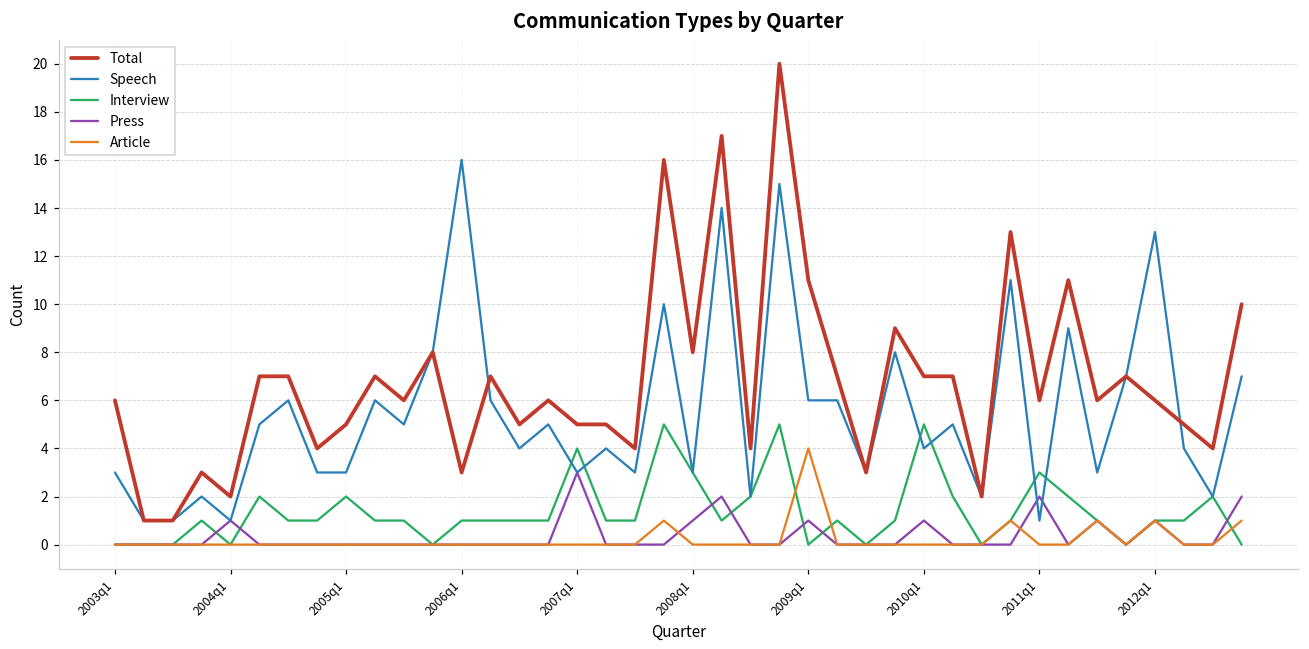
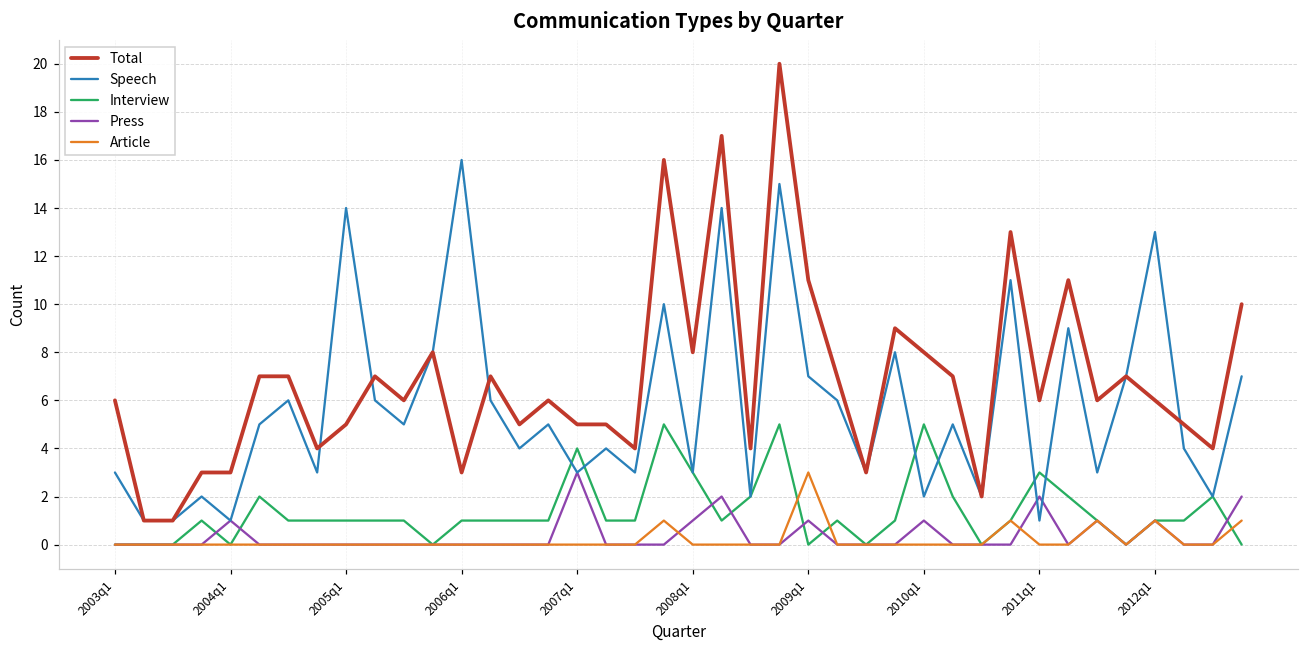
  {
    "Total": {
      "2003q1": 6,
-     "2004q1": 2,
+     "2004q1": 3,
      "2005q1": 5,
      "2006q1": 3,
      "2007q1": 5,
      "2008q1": 8,
      "2009q1": 11,
-     "2010q1": 7,
+     "2010q1": 8,
      "2011q1": 6,
      "2012q1": 6
    },
    "Speech": {
      "2003q1": 3,
-     "2005q1": 3,
+     "2005q1": 14,
      "2006q1": 16,
-     "2009q1": 6,
-     "2010q1": 4,
+     "2009q1": 7,
+     "2010q1": 2,
      "2011q1": 1,
      "2012q1": 13
    },
    "Interview": {
-     "2005q1": 2,
+     "2005q1": 1,
      "2006q1": 1,
      "2007q1": 4,
      "2009q1": 0,
      "2010q1": 5,
      "2011q1": 3
    },
    "Press": {
      "2008q1": 1,
      "2009q1": 1,
      "2010q1": 1,
      "2011q1": 2
    },
    "Article": {
      "2007q1": 0,
      "2008q1": 0,
-     "2009q1": 4,
+     "2009q1": 3,
      "2010q1": 0,
      "2011q1": 0
    }
  }
